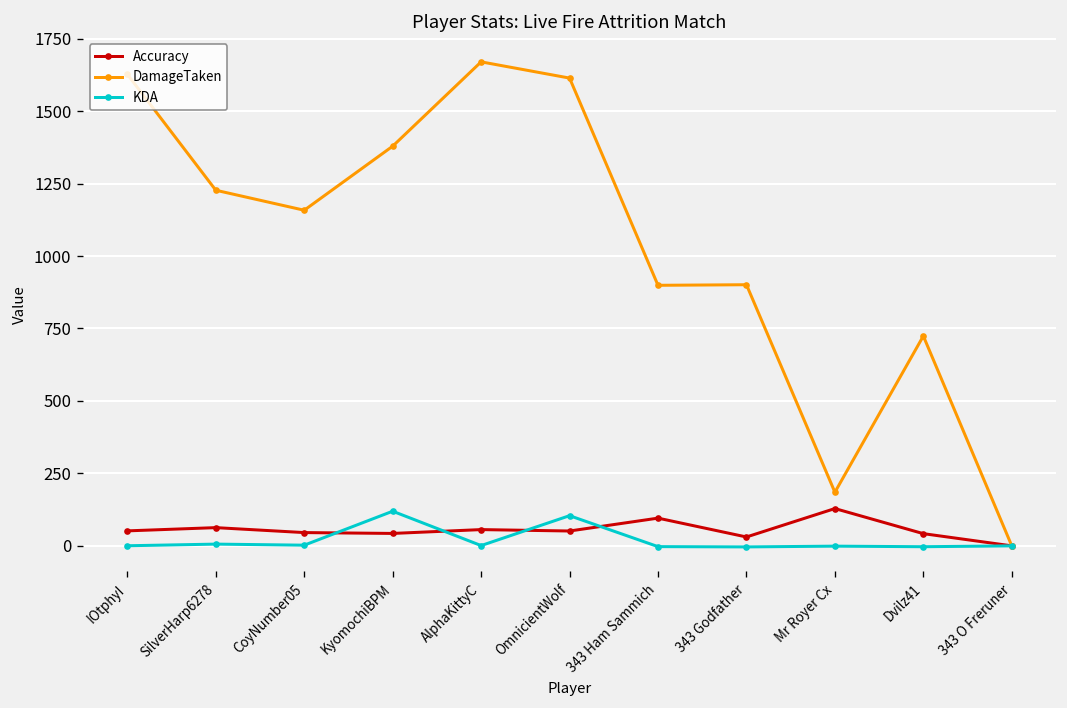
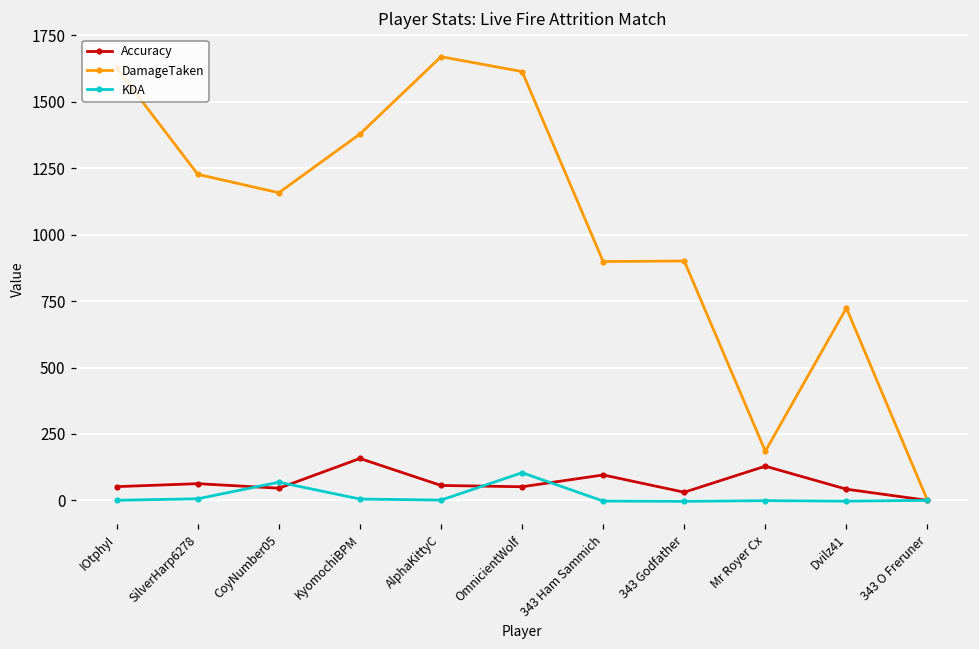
  {
    "Accuracy": {
      "IOtphyI": 50,
      "SilverHarp6278": 60,
      "CoyNumber05": 50,
-     "KyomochiBPM": 40,
+     "KyomochiBPM": 160,
      "AlphaKittyC": 60,
      "OmnicientWolf": 50,
      "343 Ham Sammich": 100,
      "343 Godfather": 30,
      "Mr Royer Cx": 130,
      "Dvilz41": 40
    },
    "DamageTaken": {
      "SilverHarp6278": 1230,
      "CoyNumber05": 1160,
      "KyomochiBPM": 1380,
      "AlphaKittyC": 1670,
      "OmnicientWolf": 1610,
      "343 Ham Sammich": 900,
      "343 Godfather": 900,
      "Mr Royer Cx": 190,
      "Dvilz41": 720
    },
    "KDA": {
      "IOtphyI": 0,
      "SilverHarp6278": 10,
-     "CoyNumber05": 0,
-     "KyomochiBPM": 120,
+     "CoyNumber05": 70,
+     "KyomochiBPM": 10,
      "AlphaKittyC": 0,
      "OmnicientWolf": 100,
      "343 Ham Sammich": 0,
      "343 Godfather": 0,
      "Mr Royer Cx": 0,
      "Dvilz41": 0
    }
  }
